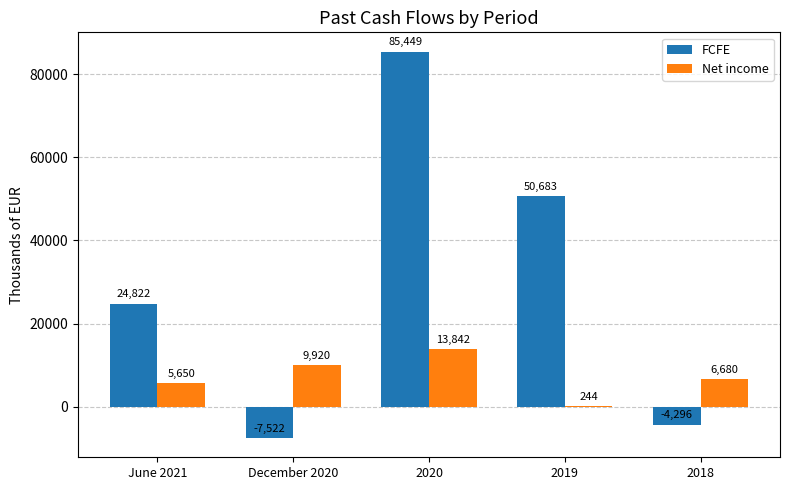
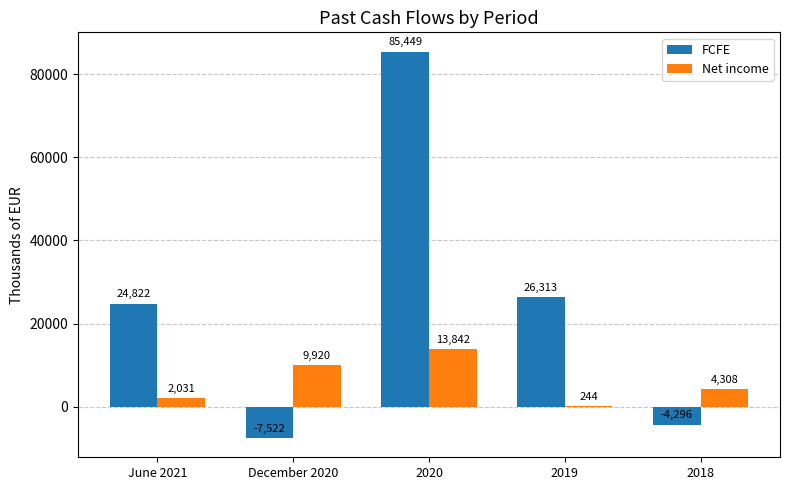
  {
    "FCFE": {
      "June 2021": "24,822",
      "December 2020": "-7,522",
      "2020": "85,449",
-     "2019": "50,683",
+     "2019": "26,313",
      "2018": "-4,296"
    },
    "Net income": {
-     "June 2021": "5,650",
+     "June 2021": "2,031",
      "December 2020": "9,920",
      "2020": "13,842",
      "2019": "244",
-     "2018": "6,680"
+     "2018": "4,308"
    }
  }
